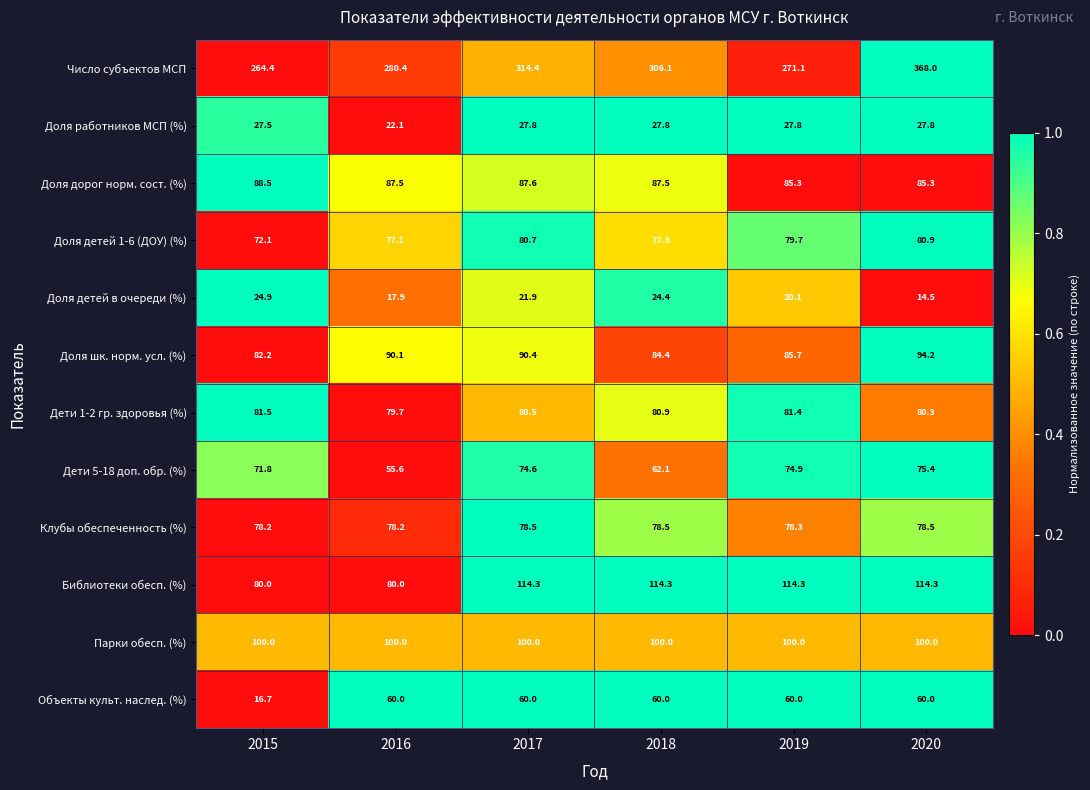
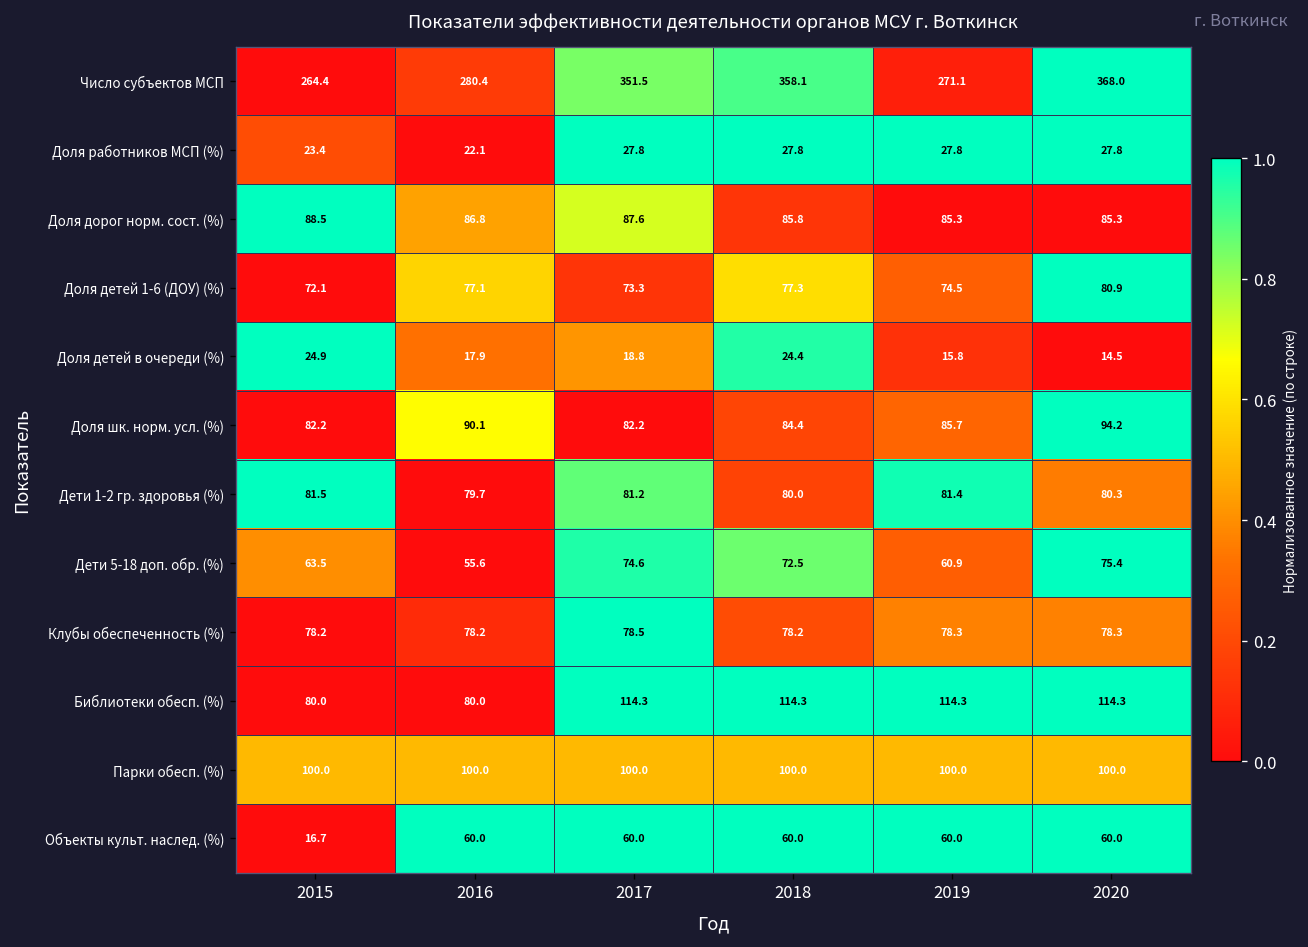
  {
    "Число субъектов МСП": {
      "2015": 264.4,
      "2016": 280.4,
-     "2017": 314.4,
-     "2018": 306.1,
+     "2017": 351.5,
+     "2018": 358.1,
      "2019": 271.1,
      "2020": 368.0
    },
    "Доля работников МСП (%)": {
-     "2015": 27.5,
+     "2015": 23.4,
      "2016": 22.1,
      "2017": 27.8,
      "2018": 27.8,
      "2019": 27.8,
      "2020": 27.8
    },
    "Доля дорог норм. сост. (%)": {
      "2015": 88.5,
-     "2016": 87.5,
+     "2016": 86.8,
      "2017": 87.6,
-     "2018": 87.5,
+     "2018": 85.8,
      "2019": 85.3,
      "2020": 85.3
    },
    "Доля детей 1-6 (ДОУ) (%)": {
      "2015": 72.1,
      "2016": 77.1,
-     "2017": 80.7,
+     "2017": 73.3,
      "2018": 77.3,
-     "2019": 79.7,
+     "2019": 74.5,
      "2020": 80.9
    },
    "Доля детей в очереди (%)": {
      "2015": 24.9,
      "2016": 17.9,
-     "2017": 21.9,
+     "2017": 18.8,
      "2018": 24.4,
-     "2019": 20.1,
+     "2019": 15.8,
      "2020": 14.5
    },
    "Доля шк. норм. усл. (%)": {
      "2015": 82.2,
      "2016": 90.1,
-     "2017": 90.4,
+     "2017": 82.2,
      "2018": 84.4,
      "2019": 85.7,
      "2020": 94.2
    },
    "Дети 1-2 гр. здоровья (%)": {
      "2015": 81.5,
      "2016": 79.7,
-     "2017": 80.5,
-     "2018": 80.9,
+     "2017": 81.2,
+     "2018": 80.0,
      "2019": 81.4,
      "2020": 80.3
    },
    "Дети 5-18 доп. обр. (%)": {
-     "2015": 71.8,
+     "2015": 63.5,
      "2016": 55.6,
      "2017": 74.6,
-     "2018": 62.1,
-     "2019": 74.9,
+     "2018": 72.5,
+     "2019": 60.9,
      "2020": 75.4
    },
    "Клубы обеспеченность (%)": {
      "2015": 78.2,
      "2016": 78.2,
      "2017": 78.5,
-     "2018": 78.5,
+     "2018": 78.2,
      "2019": 78.3,
-     "2020": 78.5
+     "2020": 78.3
    },
    "Библиотеки обесп. (%)": {
      "2015": 80.0,
      "2016": 80.0,
      "2017": 114.3,
      "2018": 114.3,
      "2019": 114.3,
      "2020": 114.3
    },
    "Парки обесп. (%)": {
      "2015": 100.0,
      "2016": 100.0,
      "2017": 100.0,
      "2018": 100.0,
      "2019": 100.0,
      "2020": 100.0
    },
    "Объекты культ. наслед. (%)": {
      "2015": 16.7,
      "2016": 60.0,
      "2017": 60.0,
      "2018": 60.0,
      "2019": 60.0,
      "2020": 60.0
    }
  }
